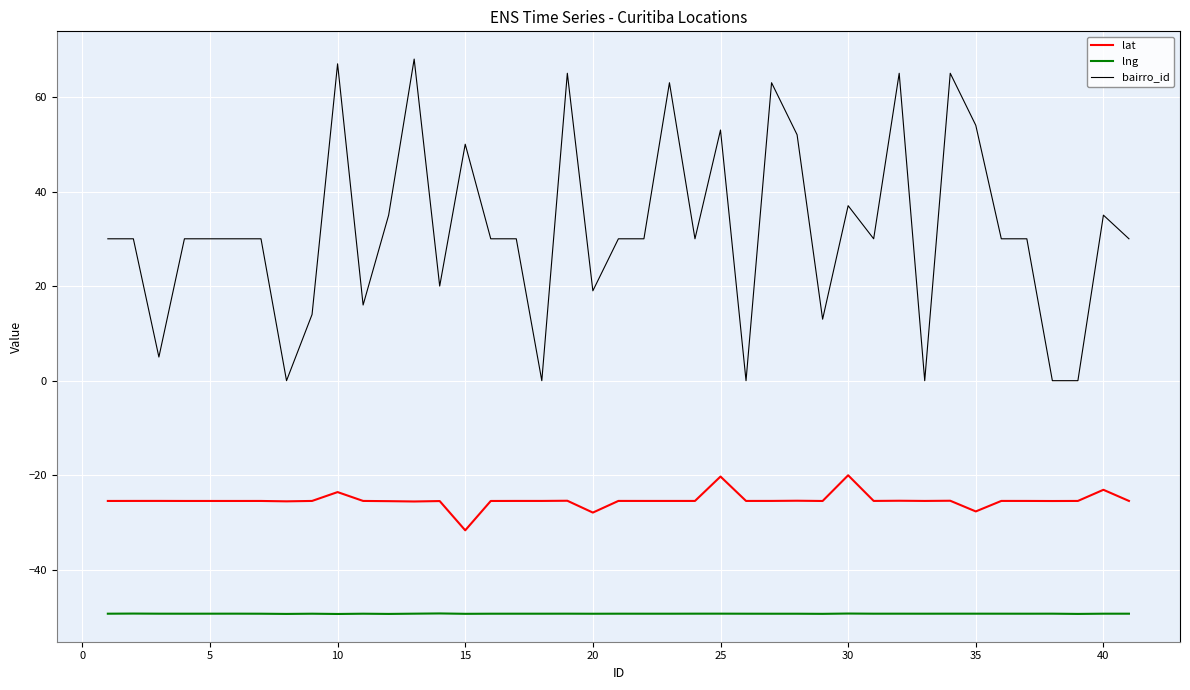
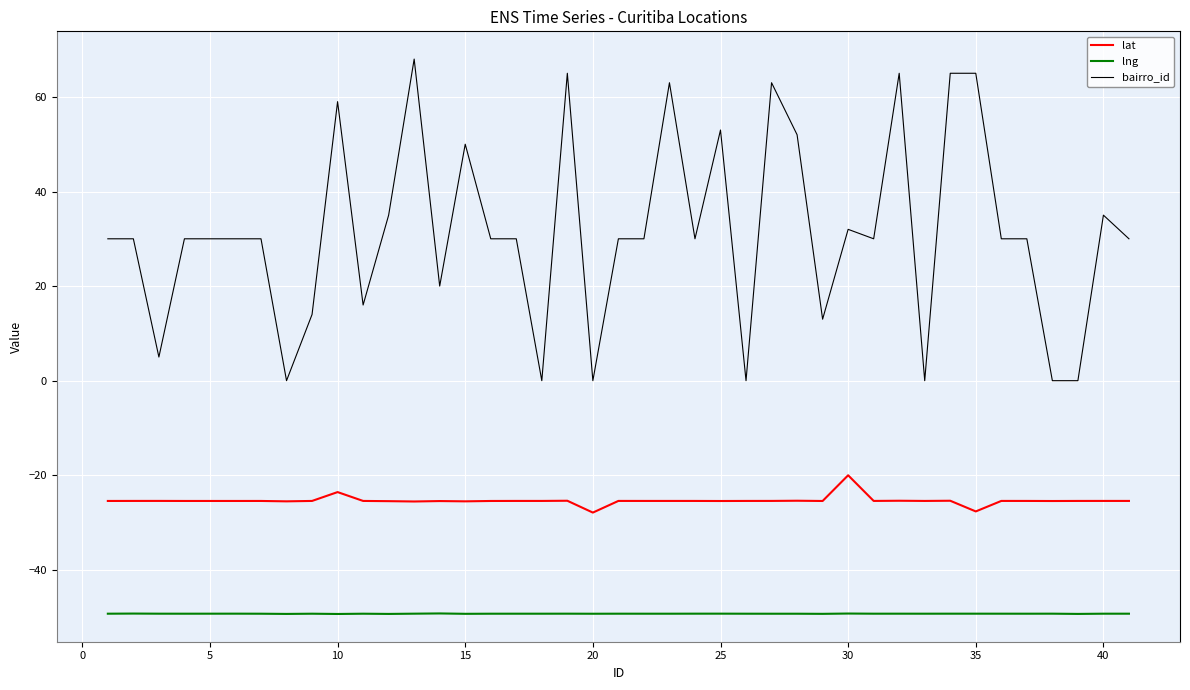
  {
    "lat": {
      "10": -24,
-     "15": -32,
+     "15": -26,
      "20": -28,
-     "25": -20,
+     "25": -25,
      "30": -20,
      "35": -28,
-     "40": -23
+     "40": -25
    },
    "lng": {
      "10": -49,
      "15": -49,
      "20": -49,
      "25": -49,
      "30": -49,
      "35": -49,
      "40": -49
    },
    "bairro_id": {
-     "10": 67,
+     "10": 59,
      "15": 50,
-     "20": 19,
+     "20": 0,
      "25": 53,
-     "30": 37,
-     "35": 54,
+     "30": 32,
+     "35": 65,
      "40": 35
    }
  }
